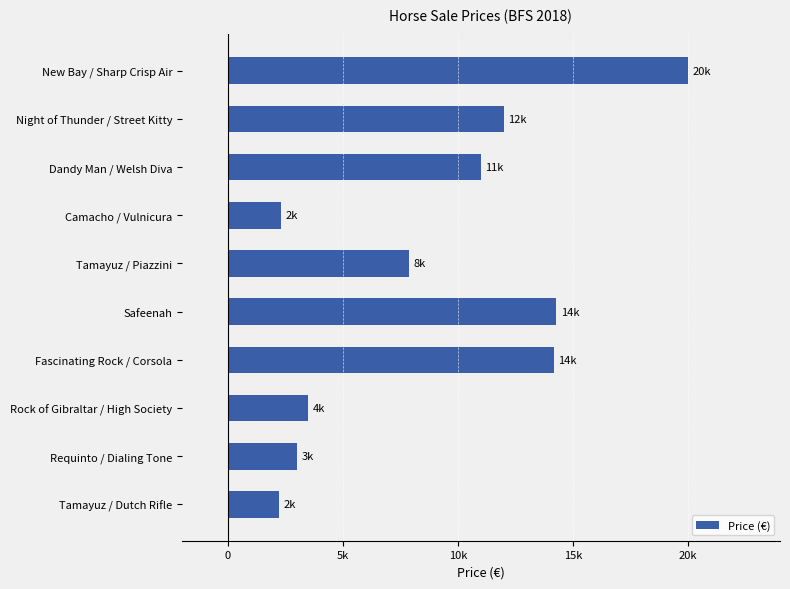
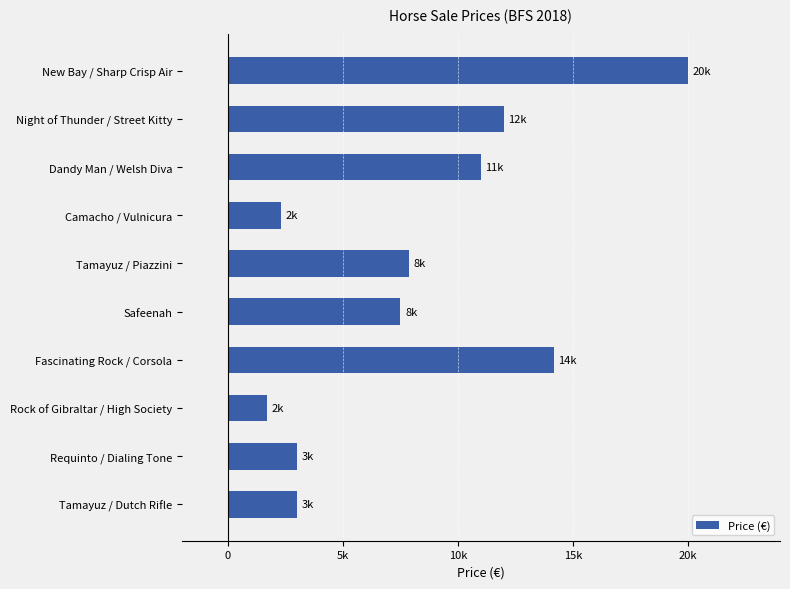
  {
    "New Bay / Sharp Crisp Air": "20k",
    "Night of Thunder / Street Kitty": "12k",
    "Dandy Man / Welsh Diva": "11k",
    "Camacho / Vulnicura": "2k",
    "Tamayuz / Piazzini": "8k",
-   "Safeenah": "14k",
+   "Safeenah": "8k",
    "Fascinating Rock / Corsola": "14k",
-   "Rock of Gibraltar / High Society": "4k",
+   "Rock of Gibraltar / High Society": "2k",
    "Requinto / Dialing Tone": "3k",
-   "Tamayuz / Dutch Rifle": "2k"
+   "Tamayuz / Dutch Rifle": "3k"
  }
